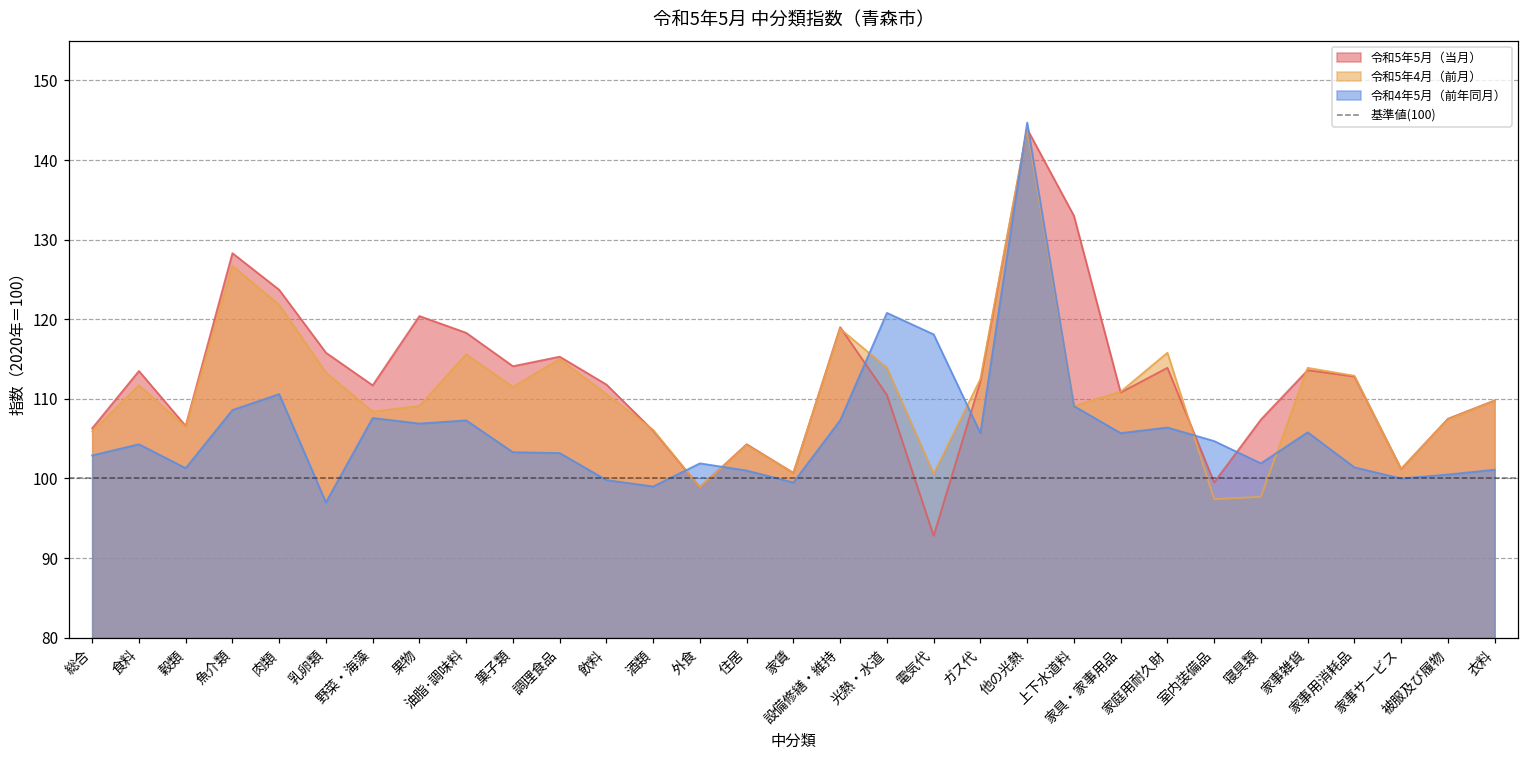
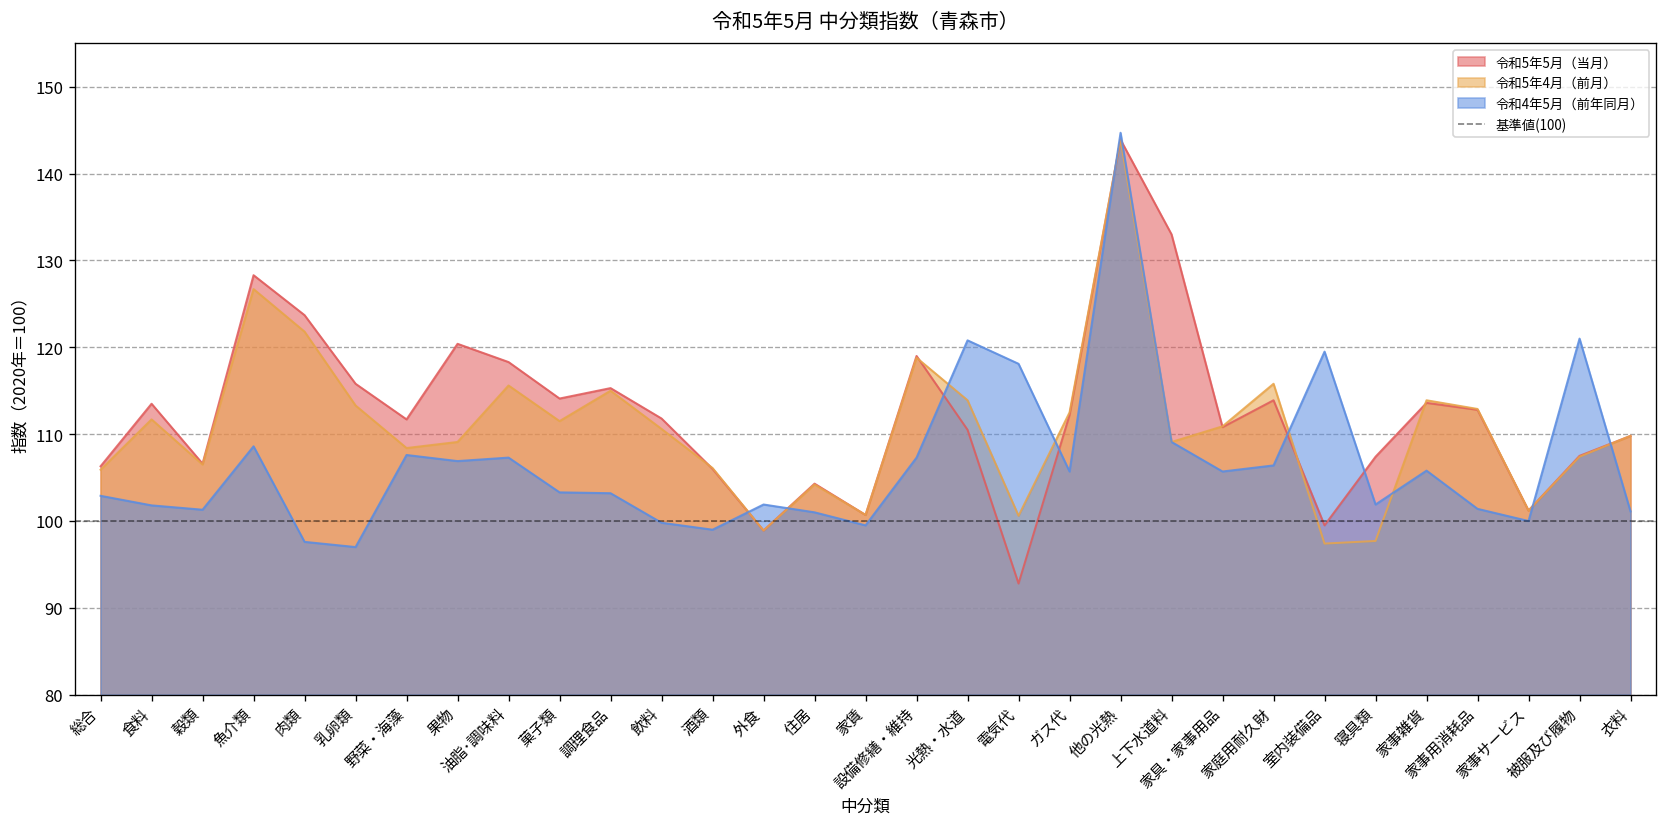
  {
    "令和5年5月（当月）": {
      "総合": 106,
      "食料": 114,
      "魚介類": 128,
      "肉類": 124,
      "乳卵類": 116,
      "野菜・海藻": 112,
      "果物": 120,
      "油脂･調味料": 118,
      "菓子類": 114,
      "飲料": 112,
      "光熱・水道": 111,
      "電気代": 93,
      "上下水道料": 133,
      "家庭用耐久財": 114,
      "室内装備品": 100,
      "寝具類": 107
    },
    "令和5年4月（前月）": {
      "総合": 106,
      "食料": 112,
      "魚介類": 127,
      "肉類": 122,
      "乳卵類": 113,
      "野菜・海藻": 108,
      "果物": 109,
      "油脂･調味料": 116,
      "菓子類": 112,
      "飲料": 111,
      "光熱・水道": 114,
      "電気代": 101,
      "家庭用耐久財": 116,
      "室内装備品": 97,
      "寝具類": 98
    },
    "令和4年5月（前年同月）": {
      "総合": 103,
-     "食料": 104,
+     "食料": 102,
      "穀類": 101,
      "魚介類": 109,
-     "肉類": 111,
+     "肉類": 98,
      "乳卵類": 97,
      "野菜・海藻": 108,
      "果物": 107,
      "油脂･調味料": 107,
      "菓子類": 103,
      "調理食品": 103,
      "飲料": 100,
      "酒類": 99,
      "外食": 102,
      "住居": 101,
      "家賃": 100,
      "設備修繕・維持": 107,
      "光熱・水道": 121,
      "電気代": 118,
      "ガス代": 106,
      "他の光熱": 145,
      "家具・家事用品": 106,
      "家庭用耐久財": 106,
-     "室内装備品": 105,
+     "室内装備品": 120,
      "寝具類": 102,
      "家事雑貨": 106,
      "家事用消耗品": 101,
      "家事サービス": 100,
-     "被服及び履物": 101,
+     "被服及び履物": 121,
      "衣料": 101
    }
  }
